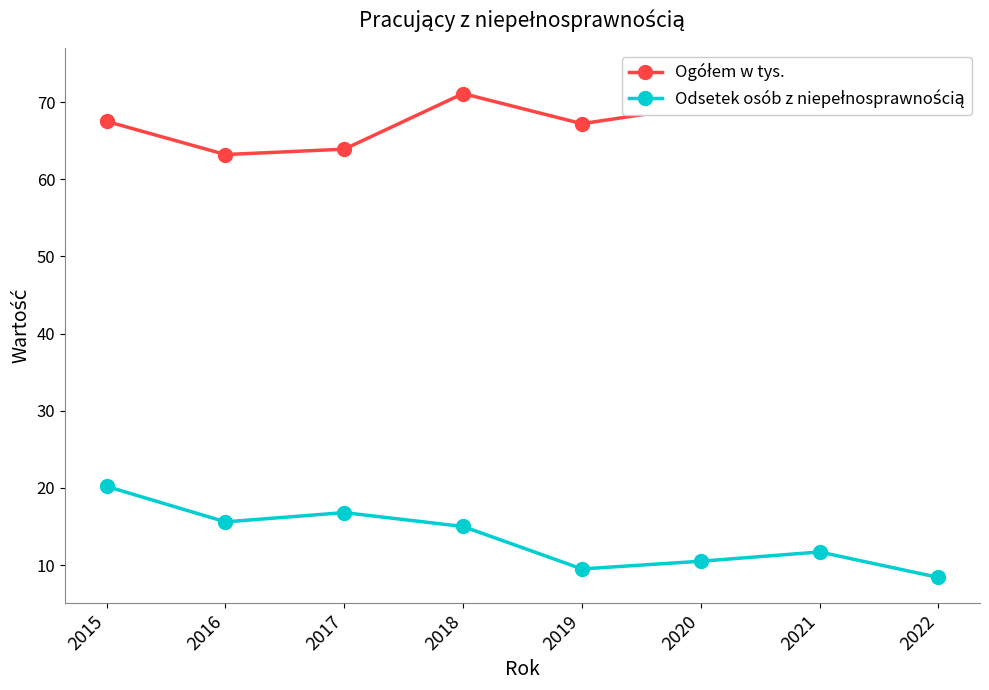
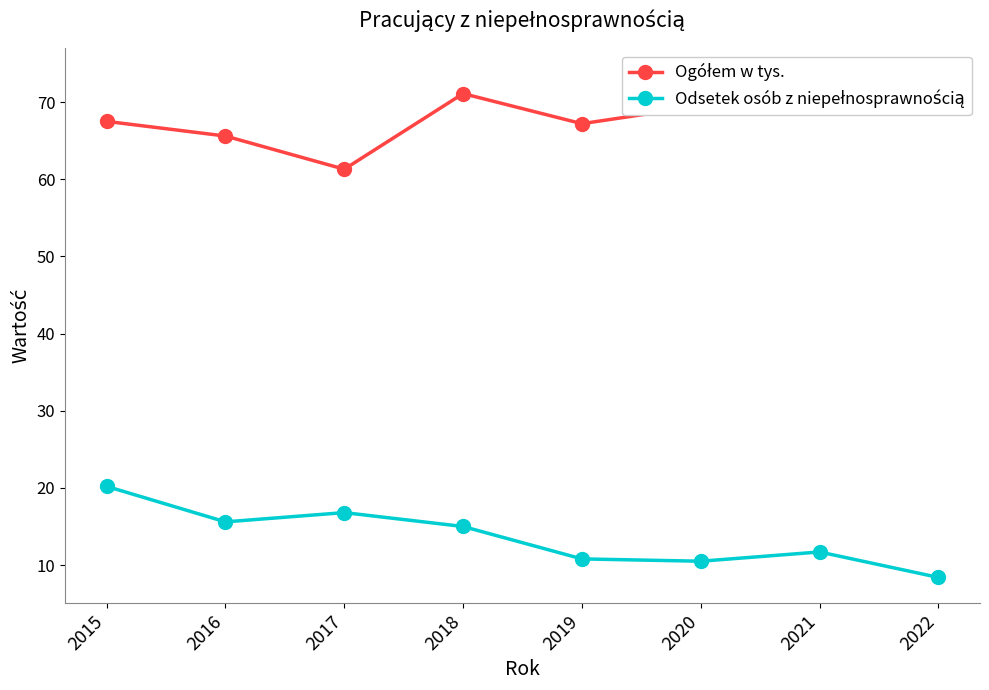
  {
    "Ogółem w tys.": {
      "2015": 68,
-     "2016": 63,
-     "2017": 64,
+     "2016": 66,
+     "2017": 61,
      "2018": 71,
      "2019": 67
    },
    "Odsetek osób z niepełnosprawnością": {
      "2015": 20,
      "2016": 16,
      "2017": 17,
      "2018": 15,
-     "2019": 10,
+     "2019": 11,
      "2020": 11,
      "2021": 12,
      "2022": 8
    }
  }
